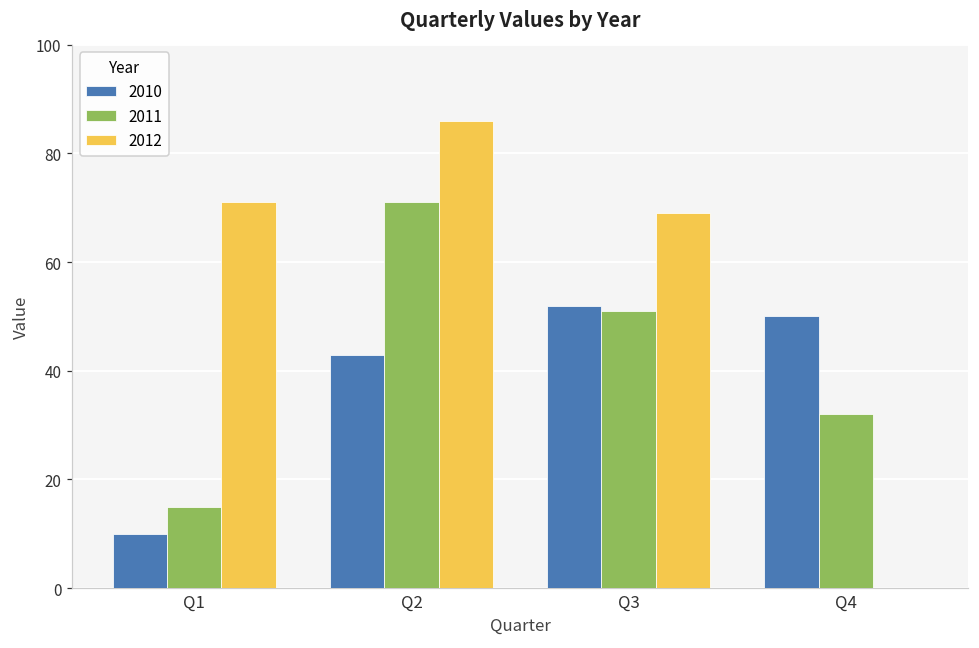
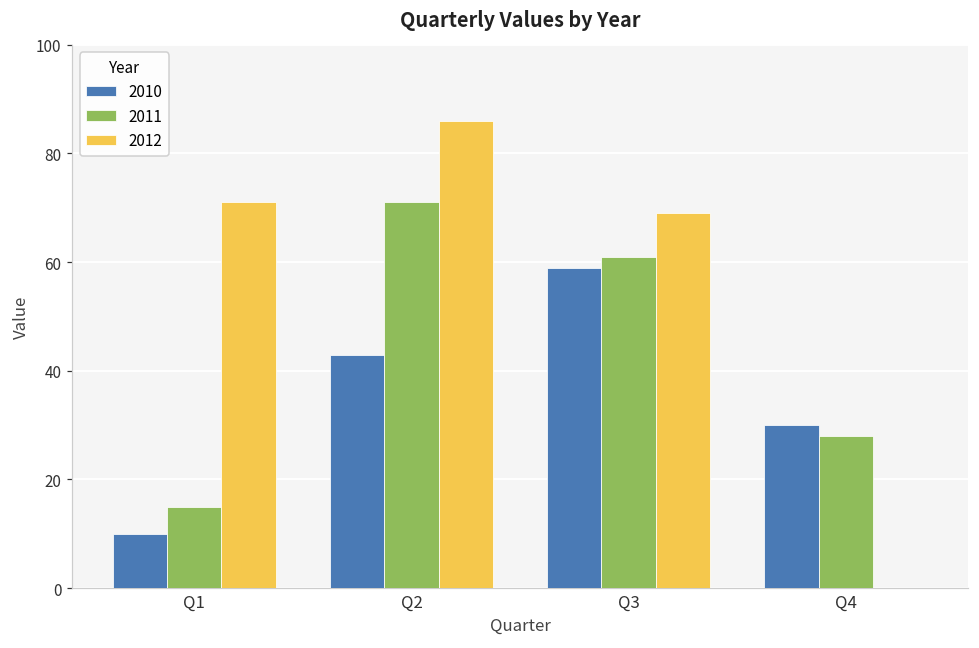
  {
    "2010": {
      "Q1": 10,
      "Q2": 43,
-     "Q3": 52,
-     "Q4": 50
+     "Q3": 59,
+     "Q4": 30
    },
    "2011": {
      "Q1": 15,
      "Q2": 71,
-     "Q3": 51,
-     "Q4": 32
+     "Q3": 61,
+     "Q4": 28
    },
    "2012": {
      "Q1": 71,
      "Q2": 86,
      "Q3": 69,
      "Q4": 0
    }
  }
